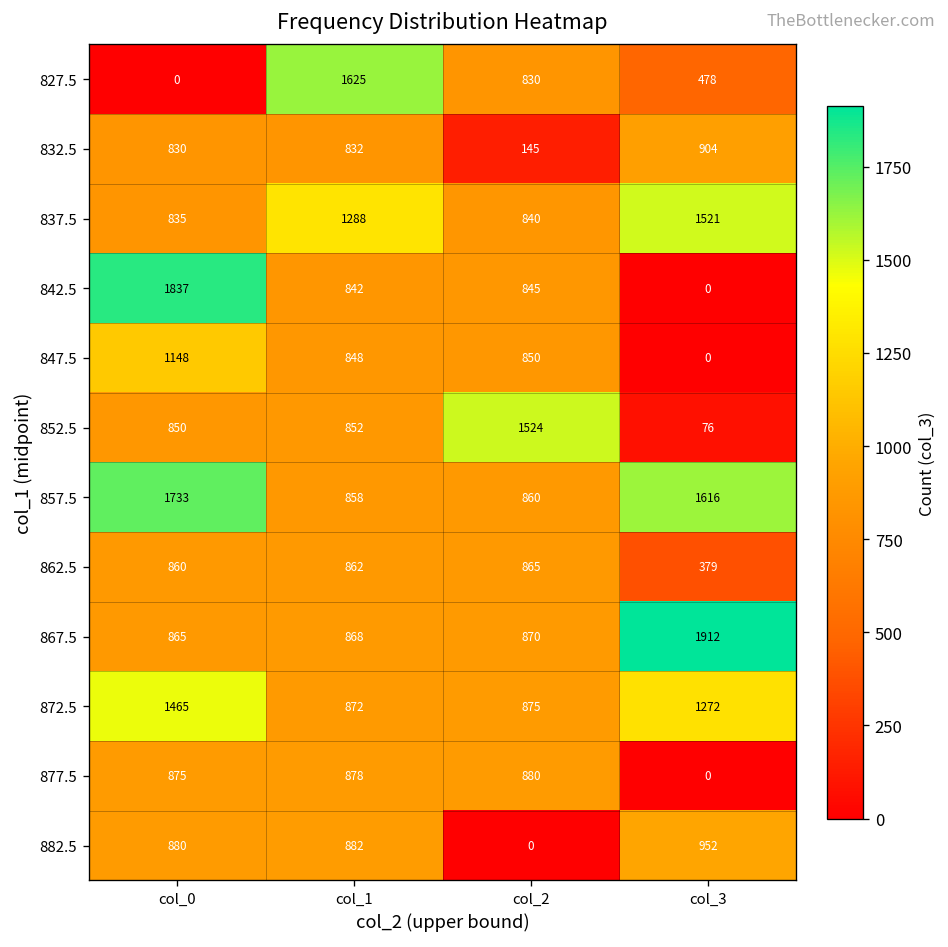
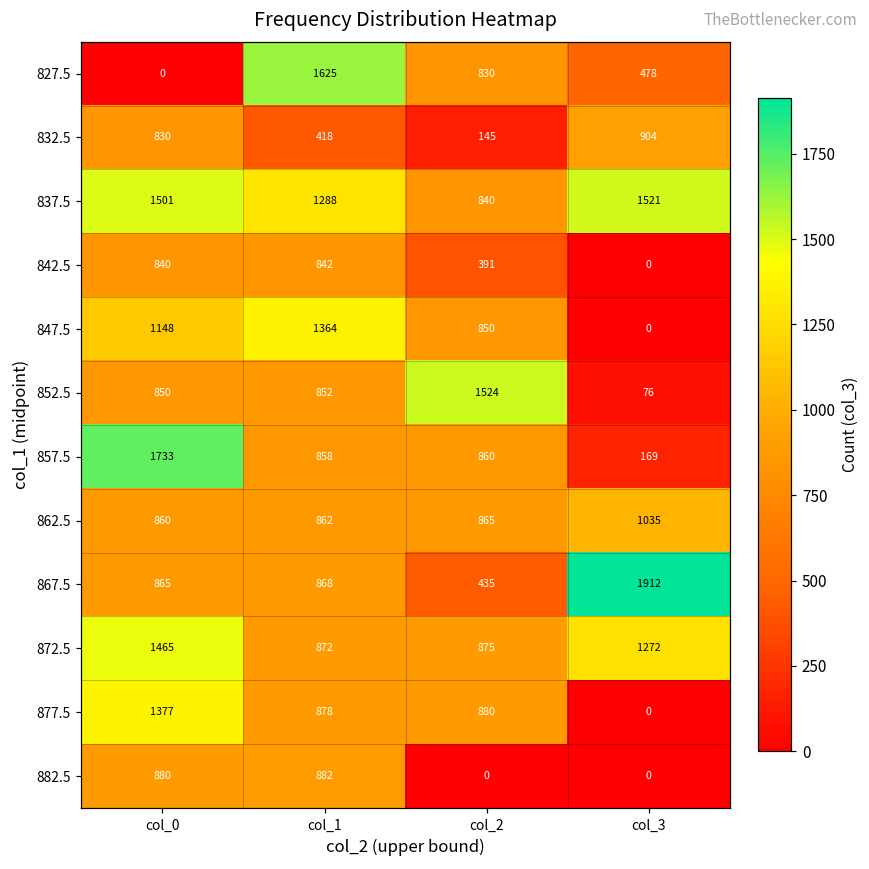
  {
    "827.5": {
      "col_0": 0,
      "col_1": 1625,
      "col_2": 830,
      "col_3": 478
    },
    "832.5": {
      "col_0": 830,
-     "col_1": 832,
+     "col_1": 418,
      "col_2": 145,
      "col_3": 904
    },
    "837.5": {
-     "col_0": 835,
+     "col_0": 1501,
      "col_1": 1288,
      "col_2": 840,
      "col_3": 1521
    },
    "842.5": {
-     "col_0": 1837,
+     "col_0": 840,
      "col_1": 842,
-     "col_2": 845,
+     "col_2": 391,
      "col_3": 0
    },
    "847.5": {
      "col_0": 1148,
-     "col_1": 848,
+     "col_1": 1364,
      "col_2": 850,
      "col_3": 0
    },
    "852.5": {
      "col_0": 850,
      "col_1": 852,
      "col_2": 1524,
      "col_3": 76
    },
    "857.5": {
      "col_0": 1733,
      "col_1": 858,
      "col_2": 860,
-     "col_3": 1616
+     "col_3": 169
    },
    "862.5": {
      "col_0": 860,
      "col_1": 862,
      "col_2": 865,
-     "col_3": 379
+     "col_3": 1035
    },
    "867.5": {
      "col_0": 865,
      "col_1": 868,
-     "col_2": 870,
+     "col_2": 435,
      "col_3": 1912
    },
    "872.5": {
      "col_0": 1465,
      "col_1": 872,
      "col_2": 875,
      "col_3": 1272
    },
    "877.5": {
-     "col_0": 875,
+     "col_0": 1377,
      "col_1": 878,
      "col_2": 880,
      "col_3": 0
    },
    "882.5": {
      "col_0": 880,
      "col_1": 882,
      "col_2": 0,
-     "col_3": 952
+     "col_3": 0
    }
  }
